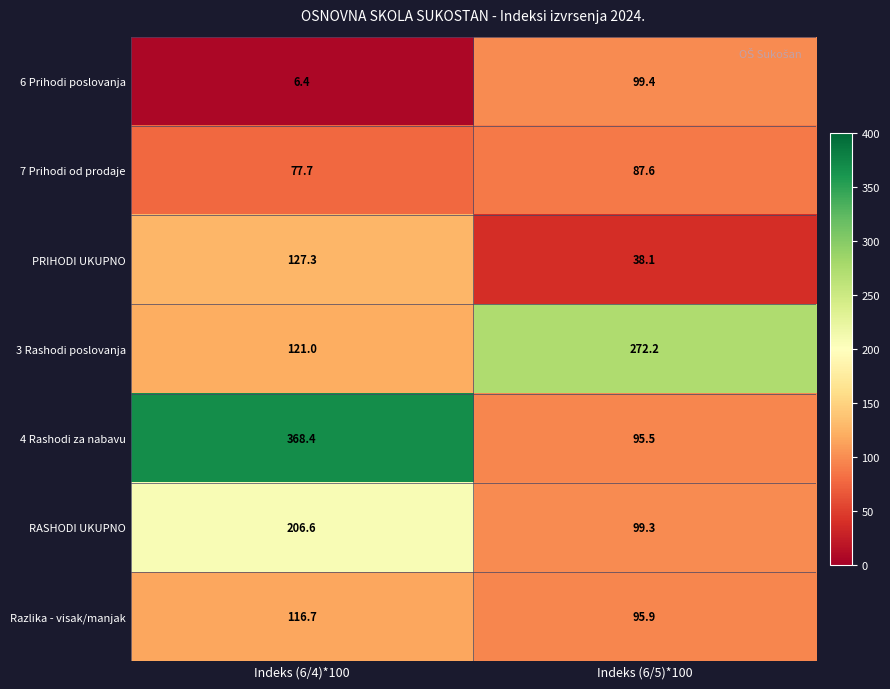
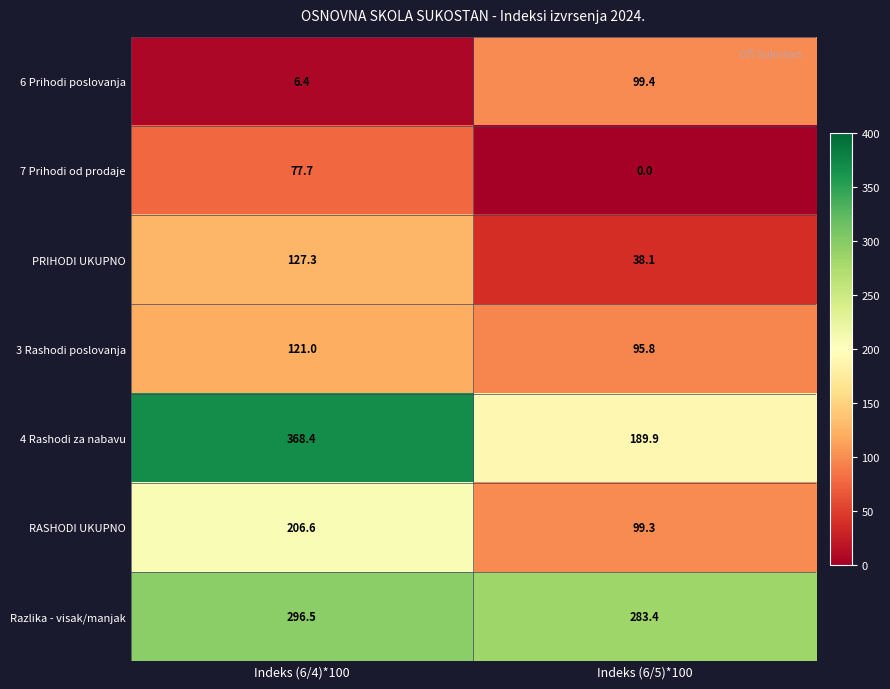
  {
    "6 Prihodi poslovanja": {
      "Indeks (6/4)*100": 6.4
    },
    "7 Prihodi od prodaje": {
      "Indeks (6/4)*100": 77.7,
-     "Indeks (6/5)*100": 87.6
+     "Indeks (6/5)*100": 0.0
    },
    "PRIHODI UKUPNO": {
      "Indeks (6/4)*100": 127.3,
      "Indeks (6/5)*100": 38.1
    },
    "3 Rashodi poslovanja": {
      "Indeks (6/4)*100": 121.0,
-     "Indeks (6/5)*100": 272.2
+     "Indeks (6/5)*100": 95.8
    },
    "4 Rashodi za nabavu": {
      "Indeks (6/4)*100": 368.4,
-     "Indeks (6/5)*100": 95.5
+     "Indeks (6/5)*100": 189.9
    },
    "RASHODI UKUPNO": {
      "Indeks (6/4)*100": 206.6,
      "Indeks (6/5)*100": 99.3
    },
    "Razlika - visak/manjak": {
-     "Indeks (6/4)*100": 116.7,
-     "Indeks (6/5)*100": 95.9
+     "Indeks (6/4)*100": 296.5,
+     "Indeks (6/5)*100": 283.4
    }
  }
